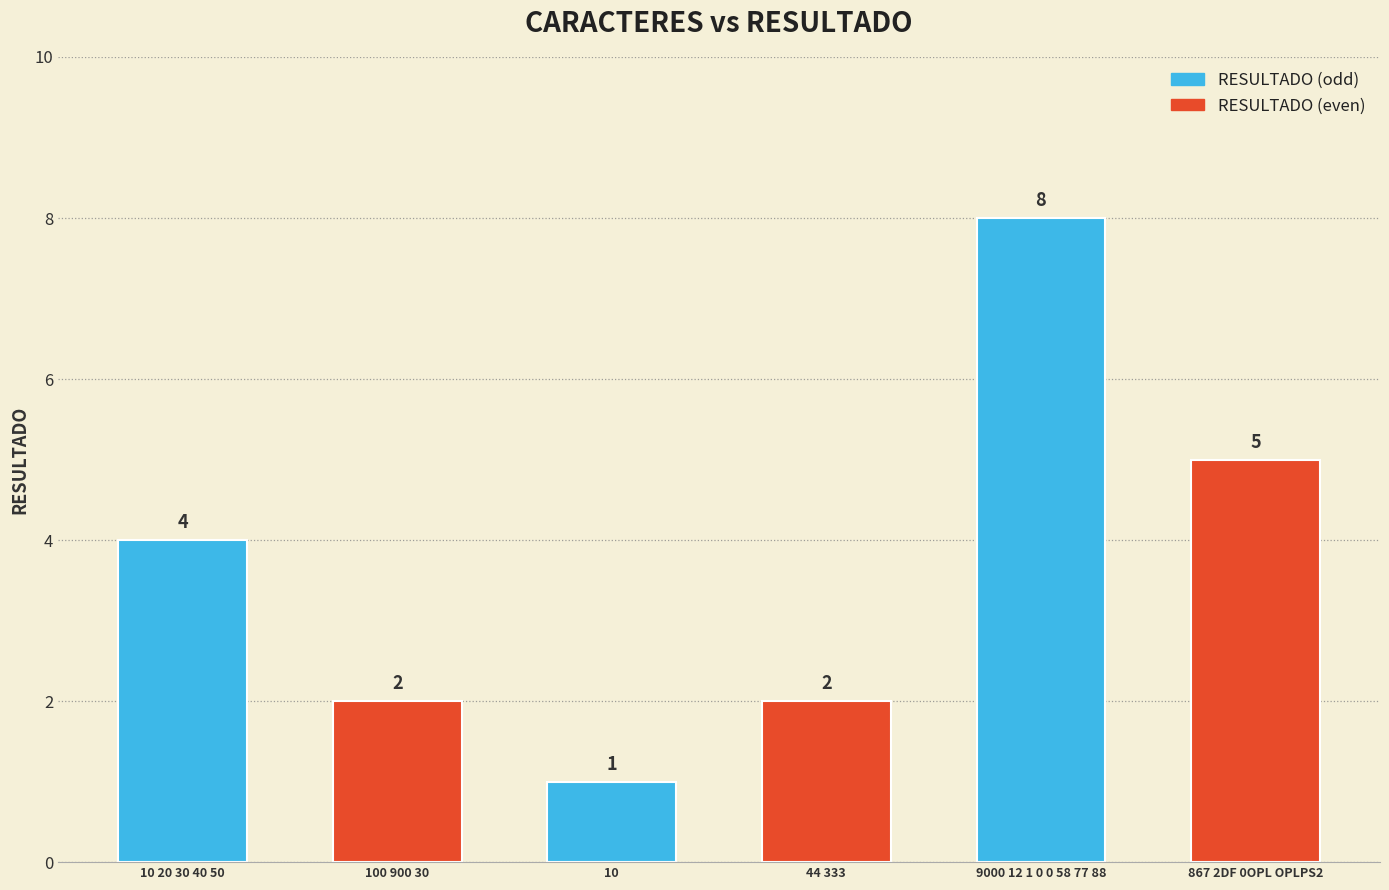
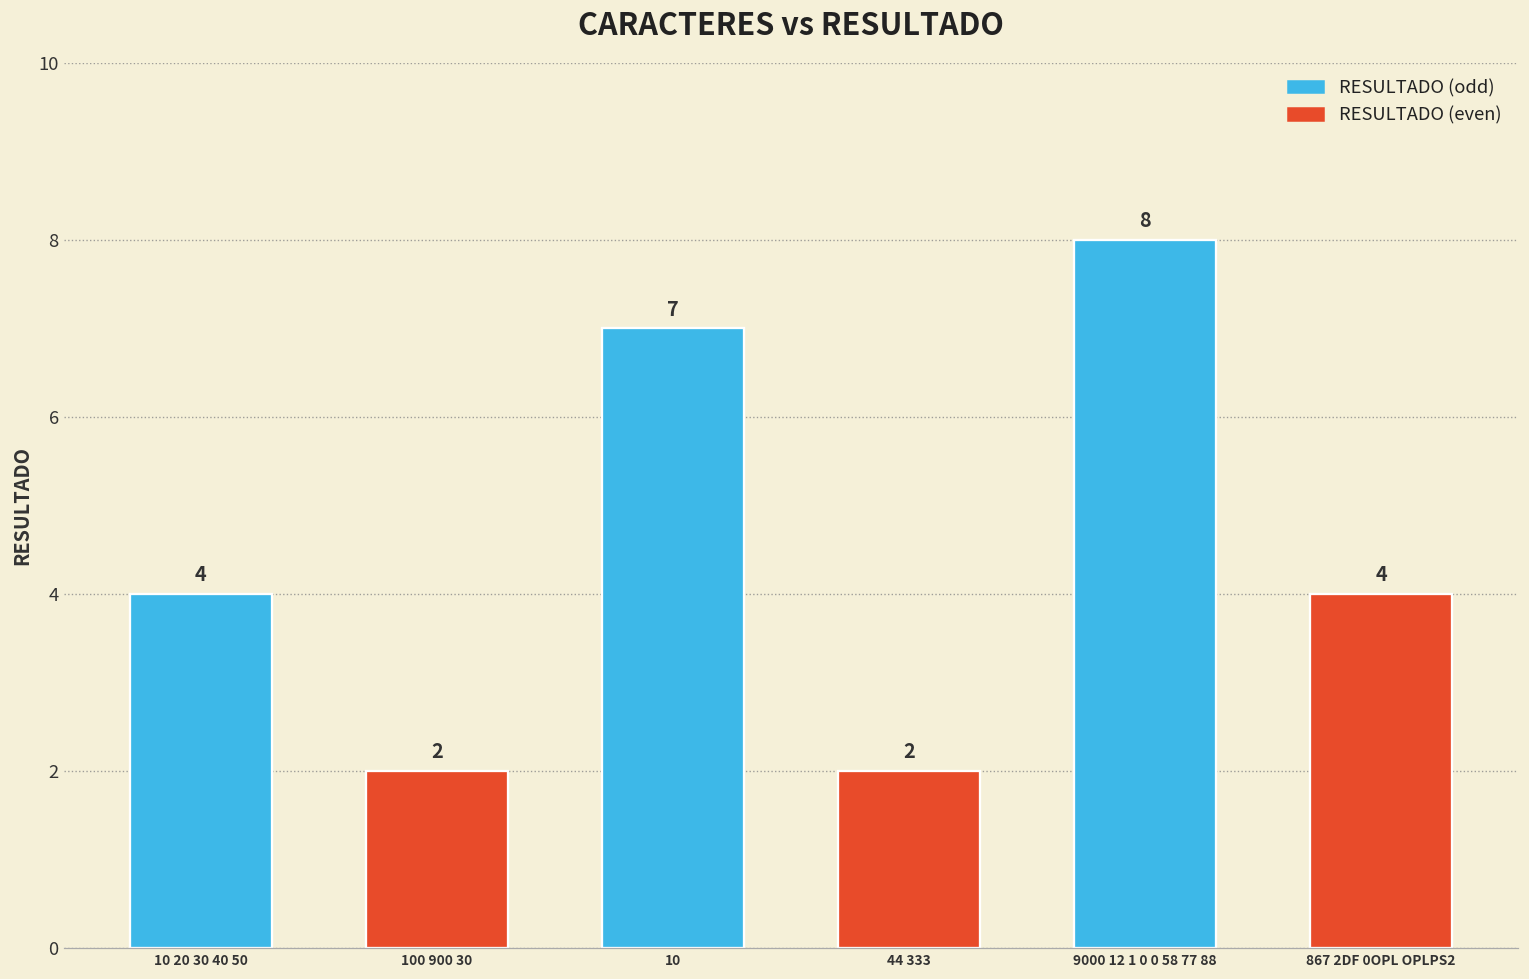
  {
    "10 20 30 40 50": 4,
    "100 900 30": 2,
-   "10": 1,
+   "10": 7,
    "44 333": 2,
    "9000 12 1 0 0 58 77 88": 8,
-   "867 2DF 0OPL OPLPS2": 5
+   "867 2DF 0OPL OPLPS2": 4
  }
